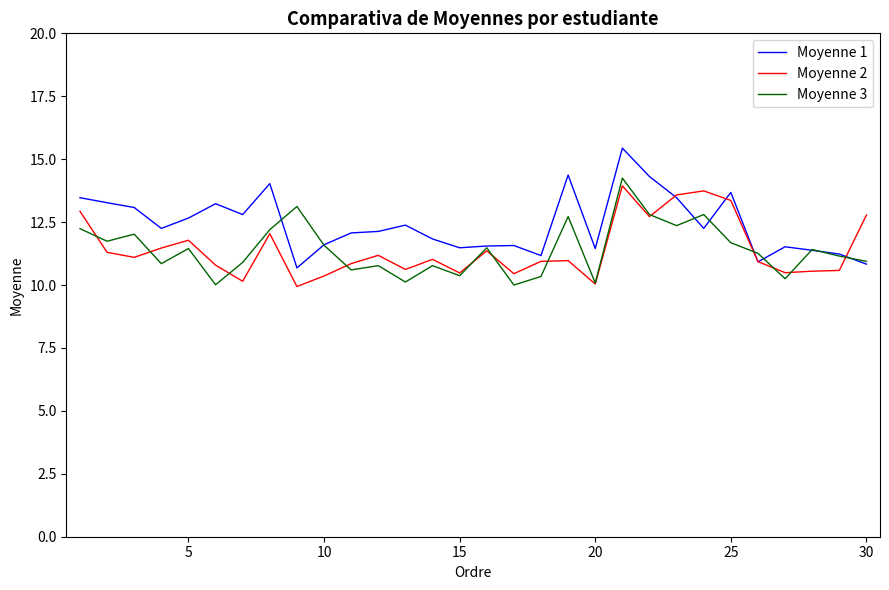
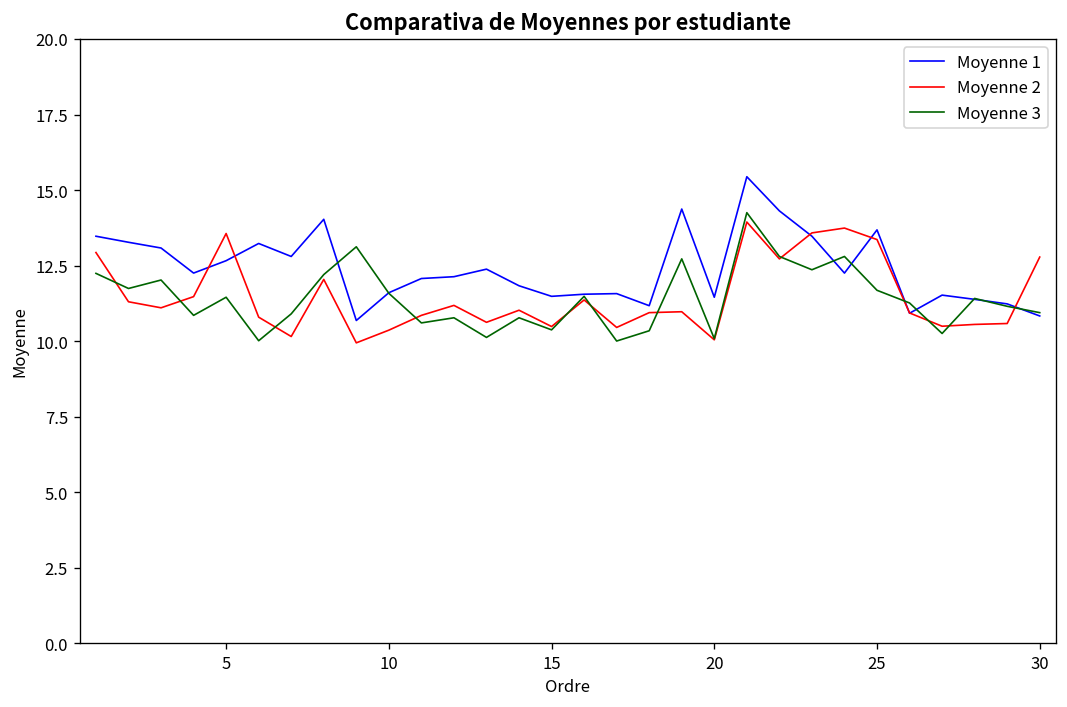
  {
    "Moyenne 1": {
      "5": 12.7,
      "15": 11.5,
      "20": 11.5,
      "25": 13.7,
      "30": 10.8
    },
    "Moyenne 2": {
-     "5": 11.8,
+     "5": 13.6,
      "10": 10.4,
      "15": 10.5,
      "25": 13.4,
      "30": 12.8
    },
    "Moyenne 3": {
      "5": 11.5,
      "15": 10.4,
      "25": 11.7,
      "30": 10.9
    }
  }
